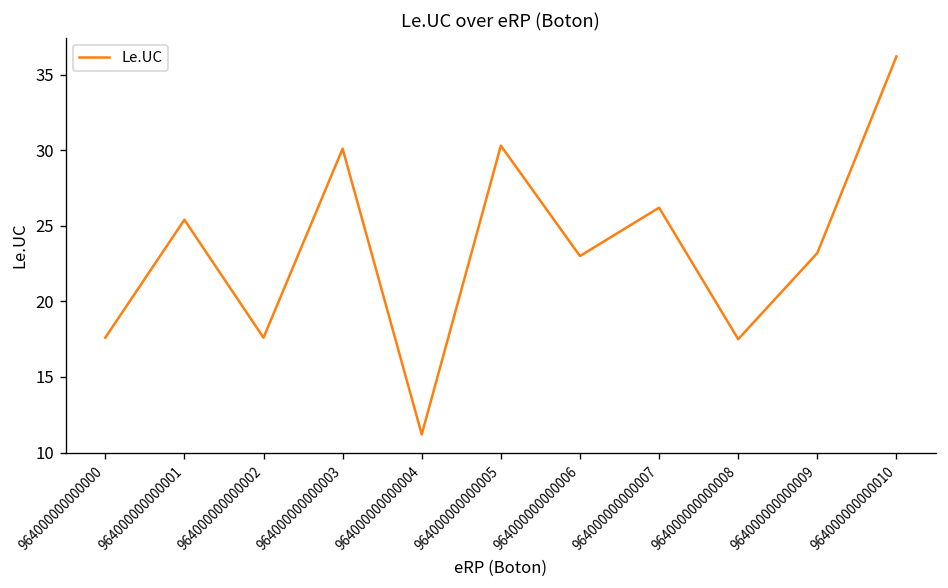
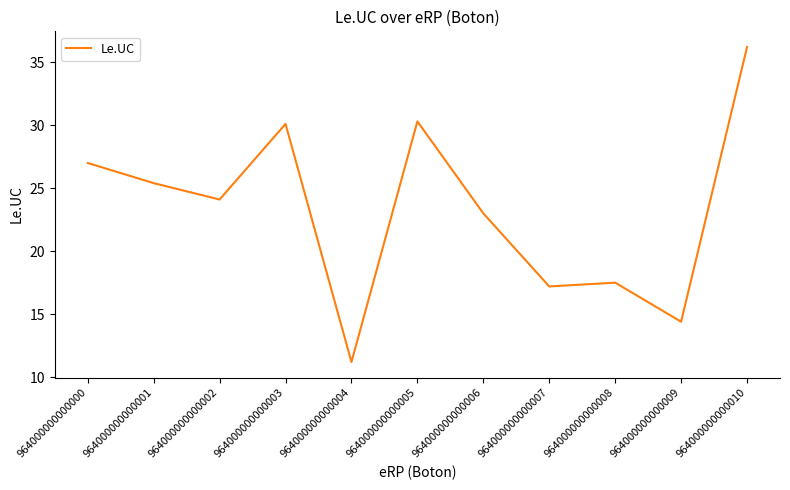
  {
-   "964000000000000": 17.6,
+   "964000000000000": 27.0,
    "964000000000001": 25.4,
-   "964000000000002": 17.6,
+   "964000000000002": 24.1,
    "964000000000003": 30.1,
    "964000000000004": 11.2,
    "964000000000005": 30.3,
    "964000000000006": 23.0,
-   "964000000000007": 26.2,
+   "964000000000007": 17.2,
    "964000000000008": 17.5,
-   "964000000000009": 23.2,
+   "964000000000009": 14.4,
    "964000000000010": 36.2
  }
